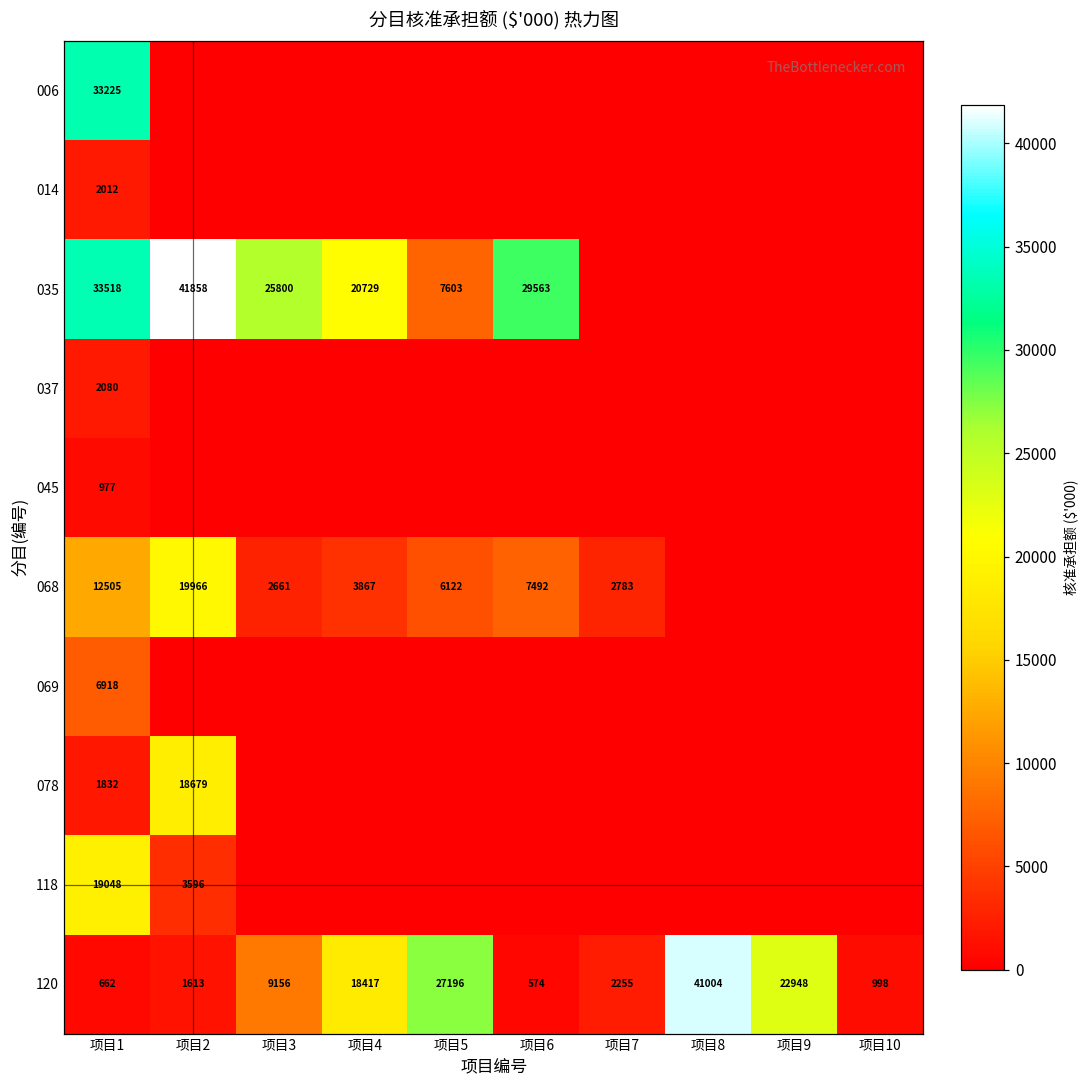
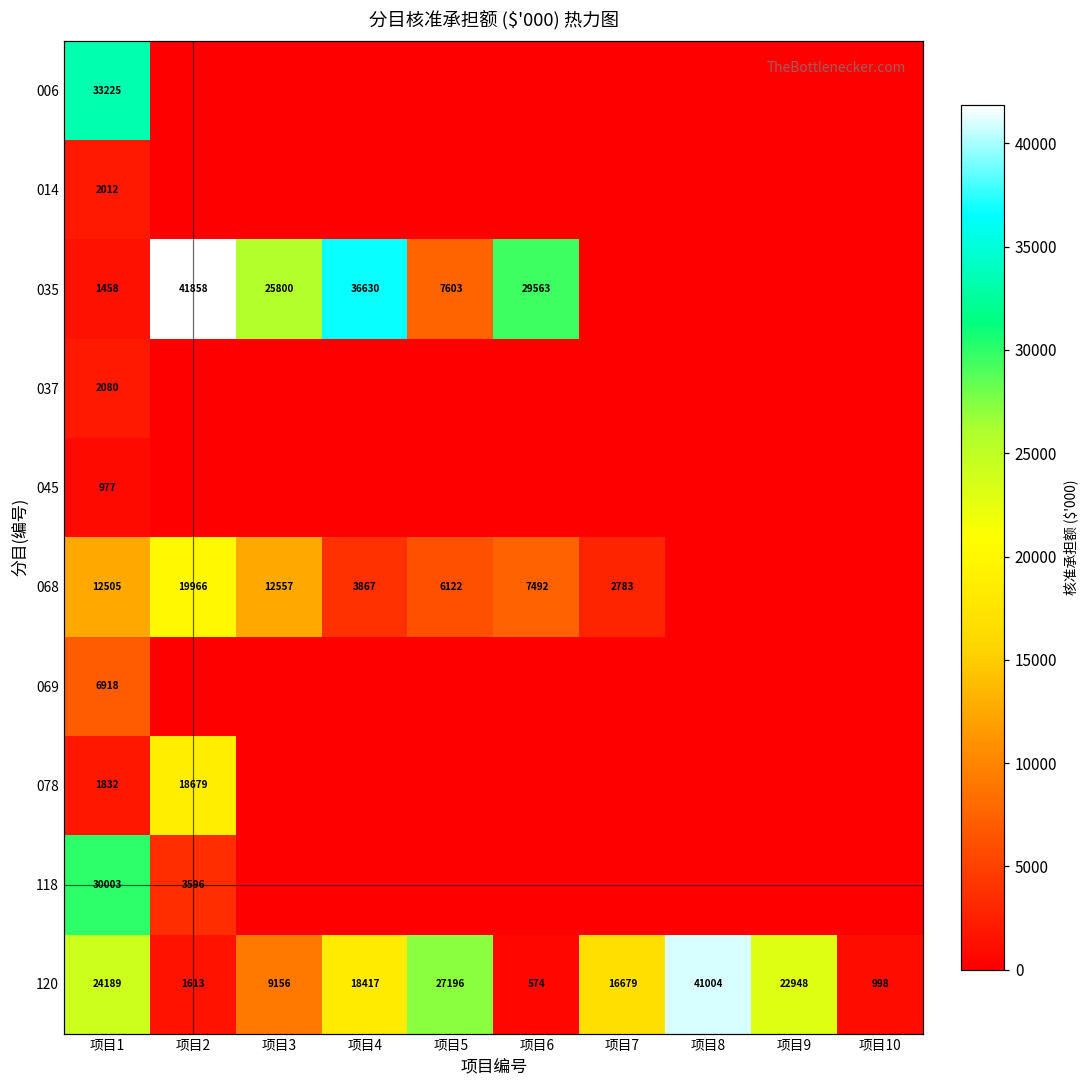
  {
    "006": {
      "项目1": 33225
    },
    "014": {
      "项目1": 2012
    },
    "035": {
-     "项目1": 33518,
+     "项目1": 1458,
      "项目2": 41858,
      "项目3": 25800,
-     "项目4": 20729,
+     "项目4": 36630,
      "项目5": 7603,
      "项目6": 29563
    },
    "037": {
      "项目1": 2080
    },
    "045": {
      "项目1": 977
    },
    "068": {
      "项目1": 12505,
      "项目2": 19966,
-     "项目3": 2661,
+     "项目3": 12557,
      "项目4": 3867,
      "项目5": 6122,
      "项目6": 7492,
      "项目7": 2783
    },
    "069": {
      "项目1": 6918
    },
    "078": {
      "项目1": 1832,
      "项目2": 18679
    },
    "118": {
-     "项目1": 19048,
+     "项目1": 30003,
      "项目2": 3596
    },
    "120": {
-     "项目1": 662,
+     "项目1": 24189,
      "项目2": 1613,
      "项目3": 9156,
      "项目4": 18417,
      "项目5": 27196,
      "项目6": 574,
-     "项目7": 2255,
+     "项目7": 16679,
      "项目8": 41004,
      "项目9": 22948,
      "项目10": 998
    }
  }
